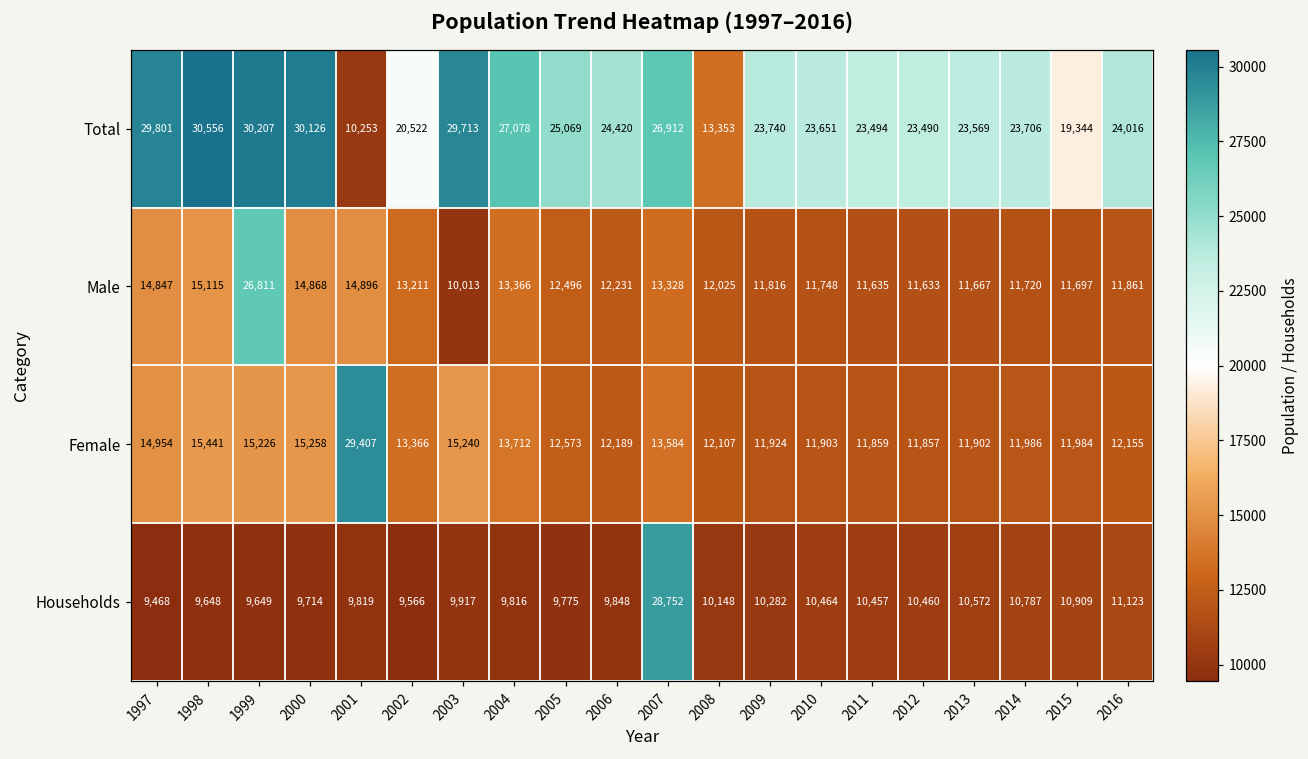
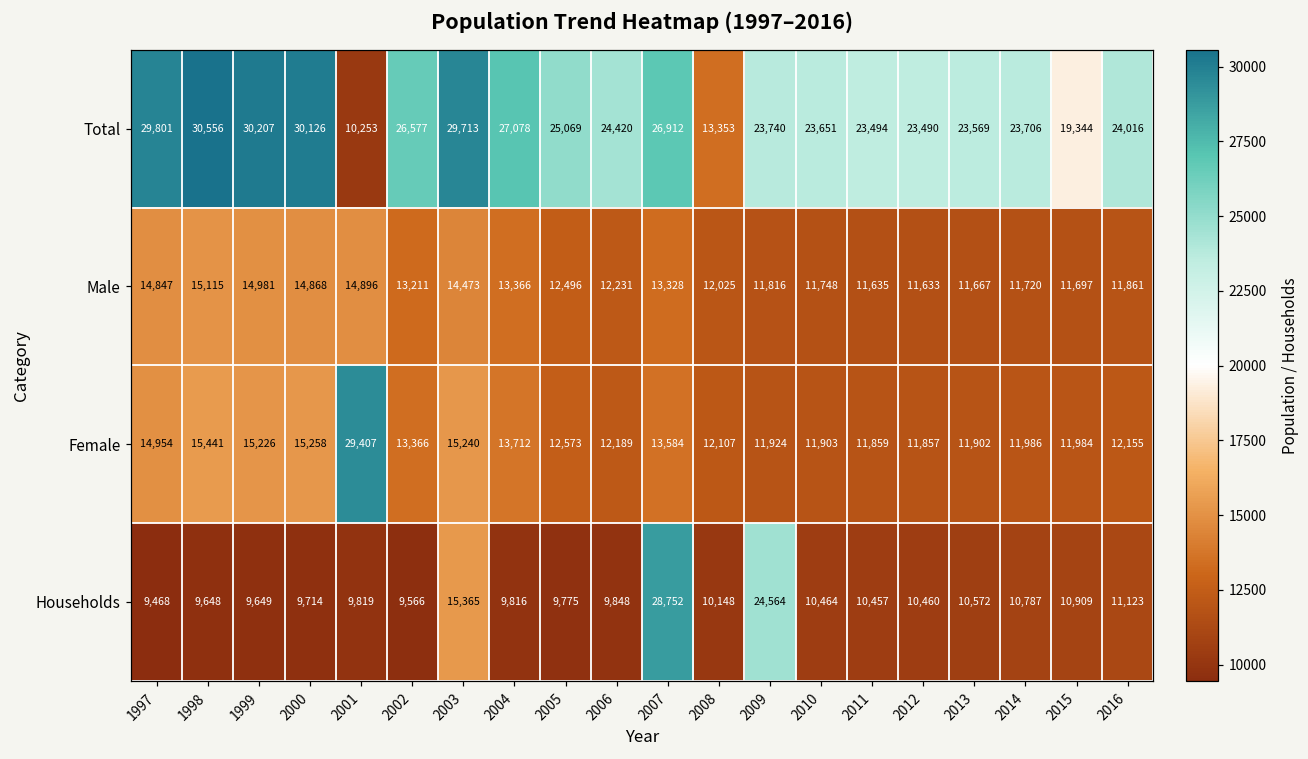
  {
    "Total": {
      "1997": "29,801",
      "1998": "30,556",
      "1999": "30,207",
      "2000": "30,126",
      "2001": "10,253",
-     "2002": "20,522",
+     "2002": "26,577",
      "2003": "29,713",
      "2004": "27,078",
      "2005": "25,069",
      "2006": "24,420",
      "2007": "26,912",
      "2008": "13,353",
      "2009": "23,740",
      "2010": "23,651",
      "2011": "23,494",
      "2012": "23,490",
      "2013": "23,569",
      "2014": "23,706",
      "2015": "19,344",
      "2016": "24,016"
    },
    "Male": {
      "1997": "14,847",
      "1998": "15,115",
-     "1999": "26,811",
+     "1999": "14,981",
      "2000": "14,868",
      "2001": "14,896",
      "2002": "13,211",
-     "2003": "10,013",
+     "2003": "14,473",
      "2004": "13,366",
      "2005": "12,496",
      "2006": "12,231",
      "2007": "13,328",
      "2008": "12,025",
      "2009": "11,816",
      "2010": "11,748",
      "2011": "11,635",
      "2012": "11,633",
      "2013": "11,667",
      "2014": "11,720",
      "2015": "11,697",
      "2016": "11,861"
    },
    "Female": {
      "1997": "14,954",
      "1998": "15,441",
      "1999": "15,226",
      "2000": "15,258",
      "2001": "29,407",
      "2002": "13,366",
      "2003": "15,240",
      "2004": "13,712",
      "2005": "12,573",
      "2006": "12,189",
      "2007": "13,584",
      "2008": "12,107",
      "2009": "11,924",
      "2010": "11,903",
      "2011": "11,859",
      "2012": "11,857",
      "2013": "11,902",
      "2014": "11,986",
      "2015": "11,984",
      "2016": "12,155"
    },
    "Households": {
      "1997": "9,468",
      "1998": "9,648",
      "1999": "9,649",
      "2000": "9,714",
      "2001": "9,819",
      "2002": "9,566",
-     "2003": "9,917",
+     "2003": "15,365",
      "2004": "9,816",
      "2005": "9,775",
      "2006": "9,848",
      "2007": "28,752",
      "2008": "10,148",
-     "2009": "10,282",
+     "2009": "24,564",
      "2010": "10,464",
      "2011": "10,457",
      "2012": "10,460",
      "2013": "10,572",
      "2014": "10,787",
      "2015": "10,909",
      "2016": "11,123"
    }
  }
